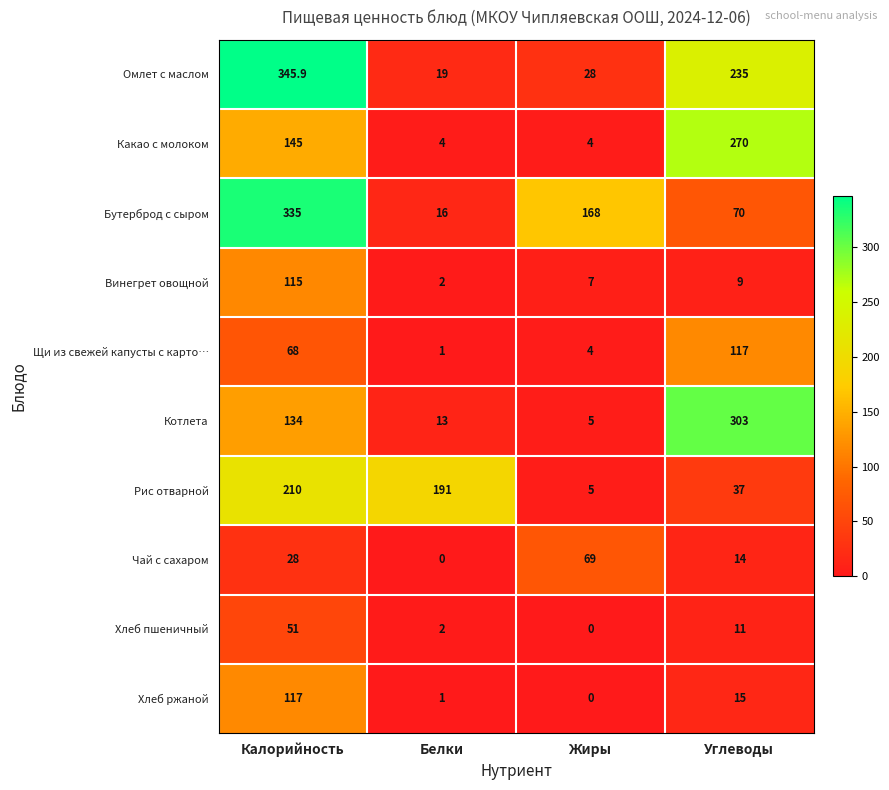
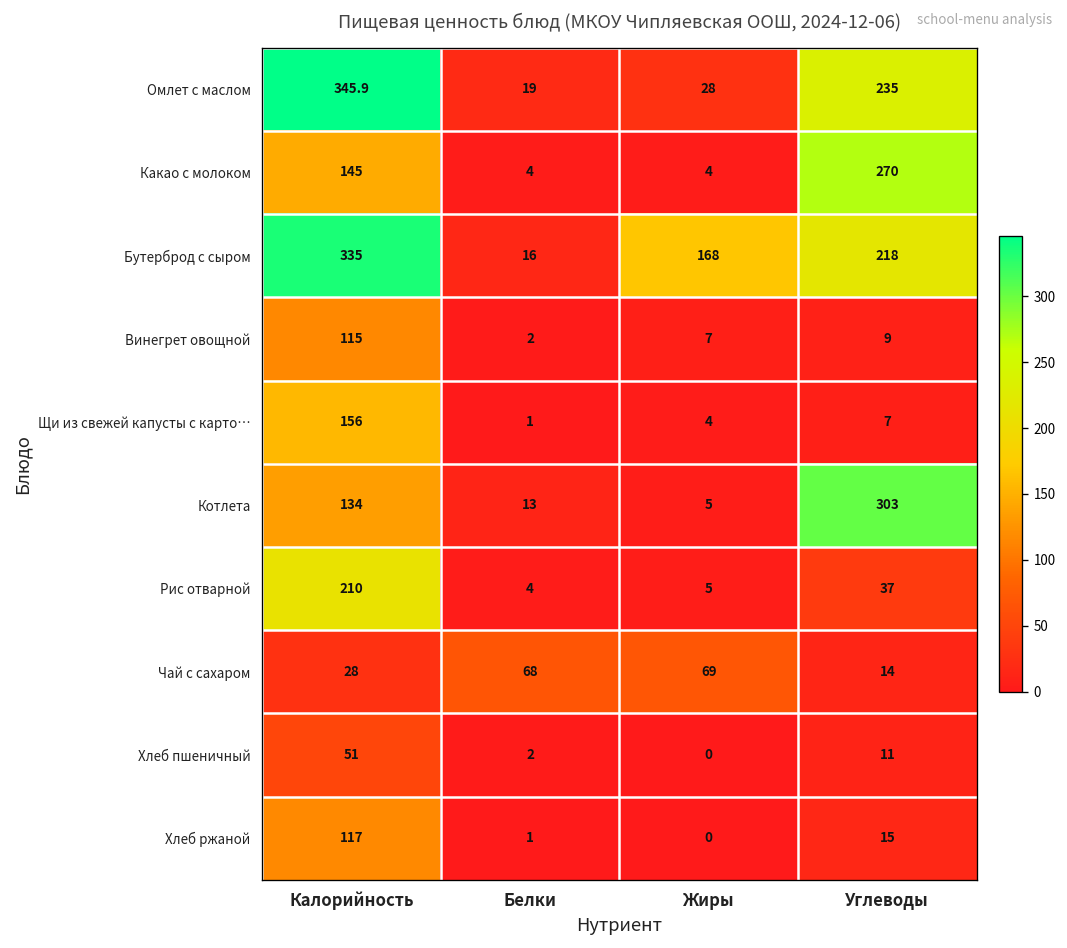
  {
    "Омлет с маслом": {
      "Калорийность": 345.9,
      "Белки": 19,
      "Жиры": 28,
      "Углеводы": 235
    },
    "Какао с молоком": {
      "Калорийность": 145,
      "Белки": 4,
      "Жиры": 4,
      "Углеводы": 270
    },
    "Бутерброд с сыром": {
      "Калорийность": 335,
      "Белки": 16,
      "Жиры": 168,
-     "Углеводы": 70
+     "Углеводы": 218
    },
    "Винегрет овощной": {
      "Калорийность": 115,
      "Белки": 2,
      "Жиры": 7,
      "Углеводы": 9
    },
    "Щи из свежей капусты с карто…": {
-     "Калорийность": 68,
+     "Калорийность": 156,
      "Белки": 1,
      "Жиры": 4,
-     "Углеводы": 117
+     "Углеводы": 7
    },
    "Котлета": {
      "Калорийность": 134,
      "Белки": 13,
      "Жиры": 5,
      "Углеводы": 303
    },
    "Рис отварной": {
      "Калорийность": 210,
-     "Белки": 191,
+     "Белки": 4,
      "Жиры": 5,
      "Углеводы": 37
    },
    "Чай с сахаром": {
      "Калорийность": 28,
-     "Белки": 0,
+     "Белки": 68,
      "Жиры": 69,
      "Углеводы": 14
    },
    "Хлеб пшеничный": {
      "Калорийность": 51,
      "Белки": 2,
      "Жиры": 0,
      "Углеводы": 11
    },
    "Хлеб ржаной": {
      "Калорийность": 117,
      "Белки": 1,
      "Жиры": 0,
      "Углеводы": 15
    }
  }
